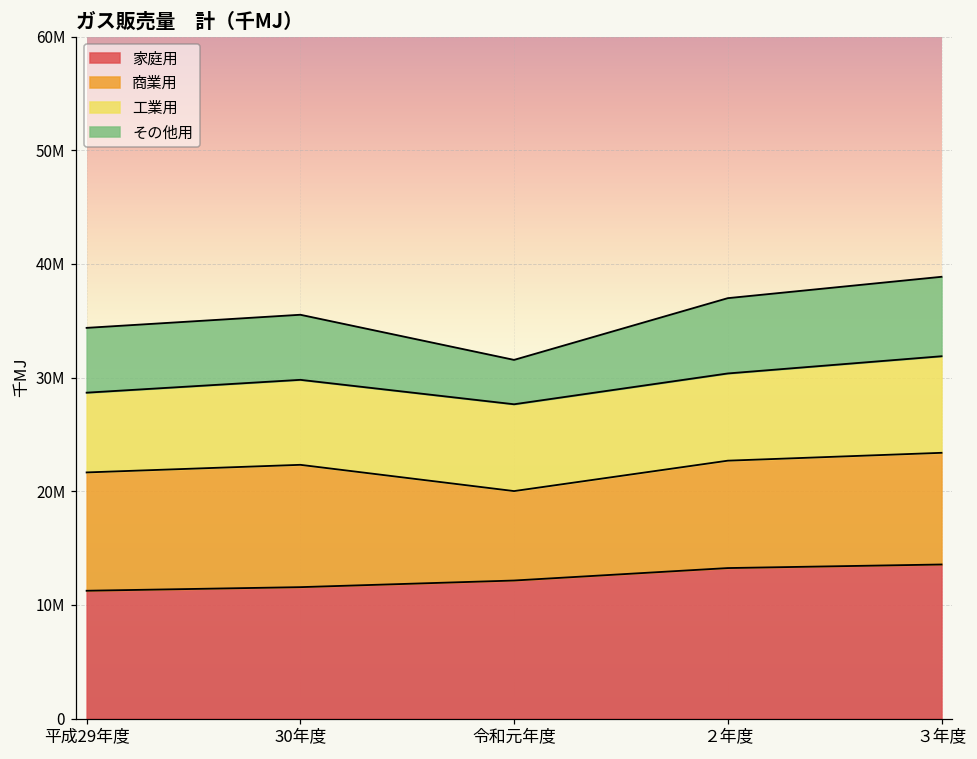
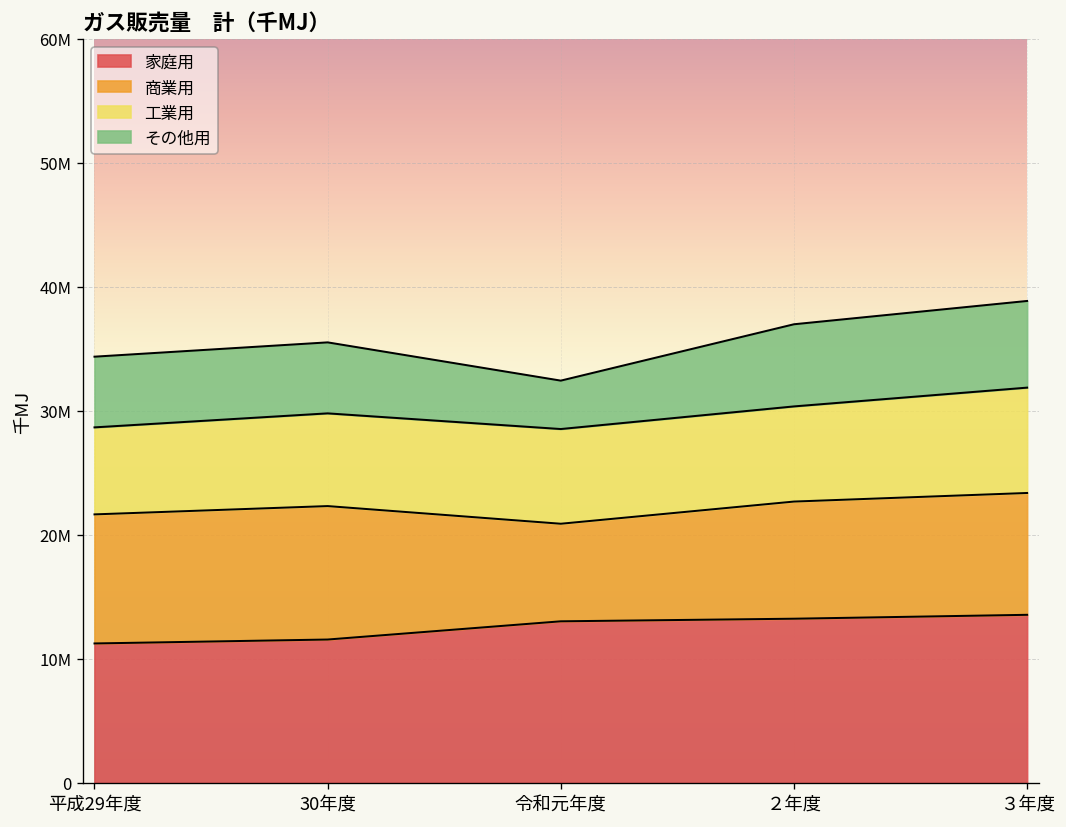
  {
    "家庭用": {
      "平成29年度": 11200000,
      "30年度": 11600000,
-     "令和元年度": 12100000,
+     "令和元年度": 13000000,
      "２年度": 13200000,
      "３年度": 13600000
    },
    "商業用": {
      "平成29年度": 10400000,
      "30年度": 10800000,
      "令和元年度": 7900000,
      "２年度": 9400000,
      "３年度": 9800000
    },
    "工業用": {
      "平成29年度": 7000000,
      "30年度": 7500000,
      "令和元年度": 7600000,
      "２年度": 7700000,
      "３年度": 8500000
    },
    "その他用": {
      "平成29年度": 5700000,
      "30年度": 5700000,
      "令和元年度": 3900000,
      "２年度": 6600000,
      "３年度": 7000000
    }
  }
